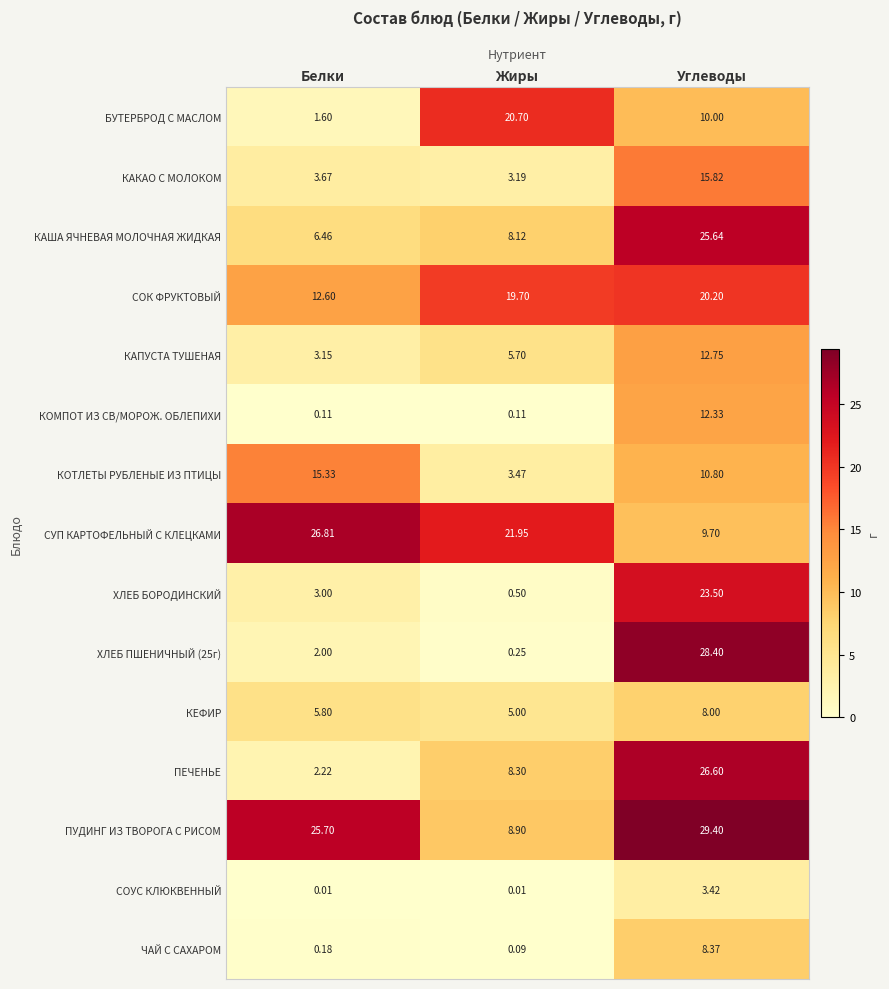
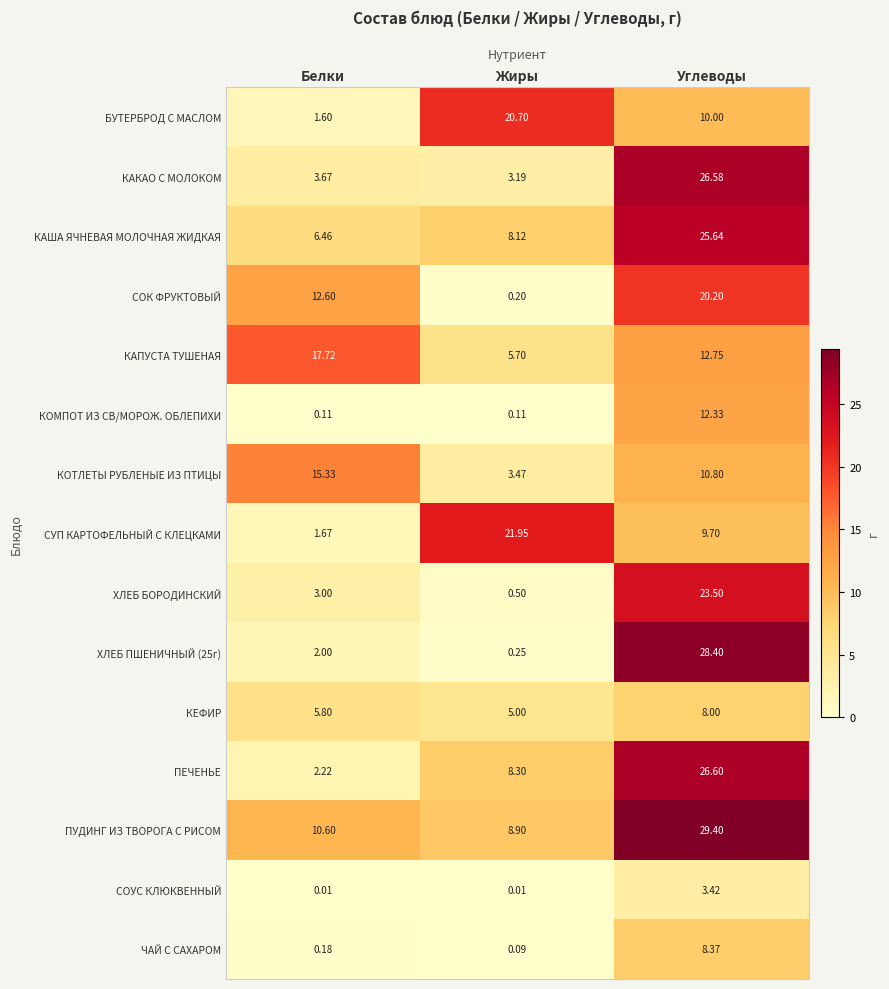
  {
    "БУТЕРБРОД С МАСЛОМ": {
      "Белки": 1.60,
      "Жиры": 20.70,
      "Углеводы": 10.00
    },
    "КАКАО С МОЛОКОМ": {
      "Белки": 3.67,
      "Жиры": 3.19,
-     "Углеводы": 15.82
+     "Углеводы": 26.58
    },
    "КАША ЯЧНЕВАЯ МОЛОЧНАЯ ЖИДКАЯ": {
      "Белки": 6.46,
      "Жиры": 8.12,
      "Углеводы": 25.64
    },
    "СОК ФРУКТОВЫЙ": {
      "Белки": 12.60,
-     "Жиры": 19.70,
+     "Жиры": 0.20,
      "Углеводы": 20.20
    },
    "КАПУСТА ТУШЕНАЯ": {
-     "Белки": 3.15,
+     "Белки": 17.72,
      "Жиры": 5.70,
      "Углеводы": 12.75
    },
    "КОМПОТ ИЗ СВ/МОРОЖ. ОБЛЕПИХИ": {
      "Белки": 0.11,
      "Жиры": 0.11,
      "Углеводы": 12.33
    },
    "КОТЛЕТЫ РУБЛЕНЫЕ ИЗ ПТИЦЫ": {
      "Белки": 15.33,
      "Жиры": 3.47,
      "Углеводы": 10.80
    },
    "СУП КАРТОФЕЛЬНЫЙ С КЛЕЦКАМИ": {
-     "Белки": 26.81,
+     "Белки": 1.67,
      "Жиры": 21.95,
      "Углеводы": 9.70
    },
    "ХЛЕБ БОРОДИНСКИЙ": {
      "Белки": 3.00,
      "Жиры": 0.50,
      "Углеводы": 23.50
    },
    "ХЛЕБ ПШЕНИЧНЫЙ (25г)": {
      "Белки": 2.00,
      "Жиры": 0.25,
      "Углеводы": 28.40
    },
    "КЕФИР": {
      "Белки": 5.80,
      "Жиры": 5.00,
      "Углеводы": 8.00
    },
    "ПЕЧЕНЬЕ": {
      "Белки": 2.22,
      "Жиры": 8.30,
      "Углеводы": 26.60
    },
    "ПУДИНГ ИЗ ТВОРОГА С РИСОМ": {
-     "Белки": 25.70,
+     "Белки": 10.60,
      "Жиры": 8.90,
      "Углеводы": 29.40
    },
    "СОУС КЛЮКВЕННЫЙ": {
      "Белки": 0.01,
      "Жиры": 0.01,
      "Углеводы": 3.42
    },
    "ЧАЙ С САХАРОМ": {
      "Белки": 0.18,
      "Жиры": 0.09,
      "Углеводы": 8.37
    }
  }
